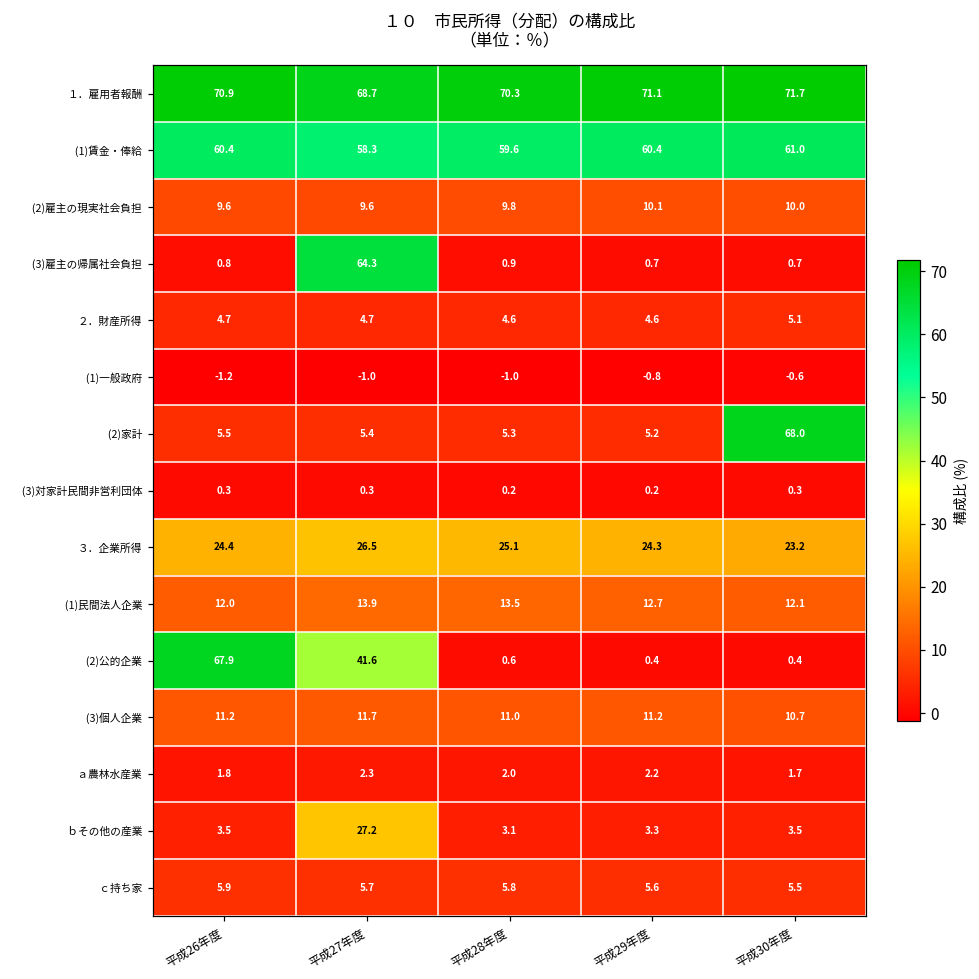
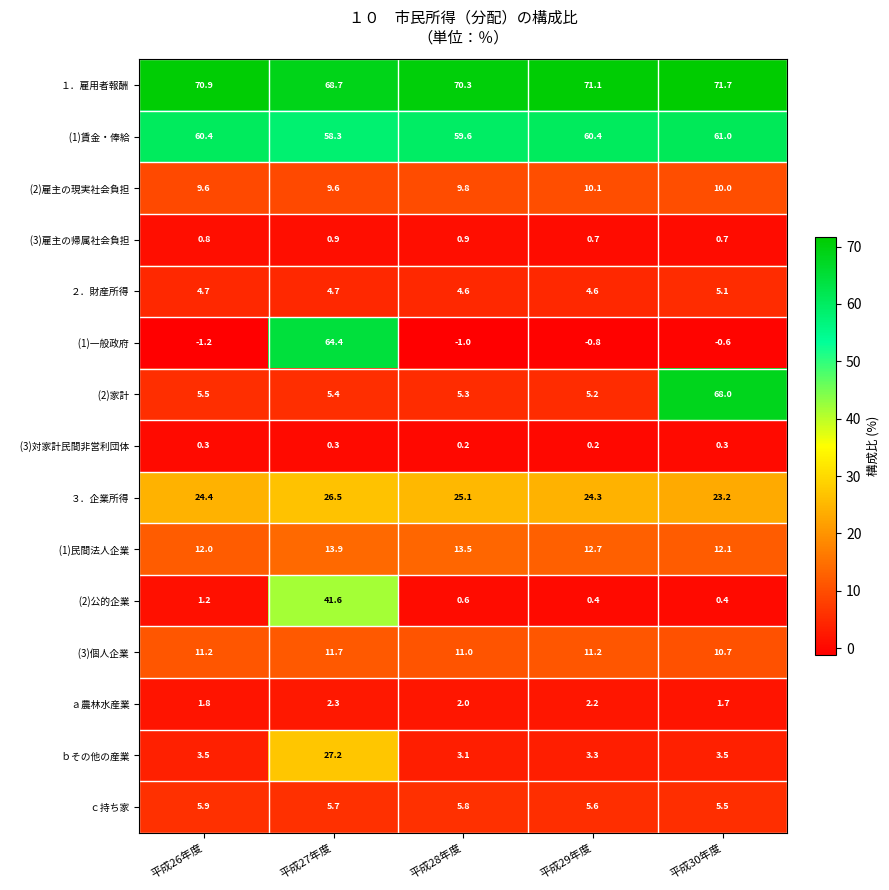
  {
    "１．雇用者報酬": {
      "平成26年度": 70.9,
      "平成27年度": 68.7,
      "平成28年度": 70.3,
      "平成29年度": 71.1,
      "平成30年度": 71.7
    },
    "(1)賃金・俸給": {
      "平成26年度": 60.4,
      "平成27年度": 58.3,
      "平成28年度": 59.6,
      "平成29年度": 60.4,
      "平成30年度": 61.0
    },
    "(2)雇主の現実社会負担": {
      "平成26年度": 9.6,
      "平成27年度": 9.6,
      "平成28年度": 9.8,
      "平成29年度": 10.1,
      "平成30年度": 10.0
    },
    "(3)雇主の帰属社会負担": {
      "平成26年度": 0.8,
-     "平成27年度": 64.3,
+     "平成27年度": 0.9,
      "平成28年度": 0.9,
      "平成29年度": 0.7,
      "平成30年度": 0.7
    },
    "２．財産所得": {
      "平成26年度": 4.7,
      "平成27年度": 4.7,
      "平成28年度": 4.6,
      "平成29年度": 4.6,
      "平成30年度": 5.1
    },
    "(1)一般政府": {
      "平成26年度": -1.2,
-     "平成27年度": -1.0,
+     "平成27年度": 64.4,
      "平成28年度": -1.0,
      "平成29年度": -0.8,
      "平成30年度": -0.6
    },
    "(2)家計": {
      "平成26年度": 5.5,
      "平成27年度": 5.4,
      "平成28年度": 5.3,
      "平成29年度": 5.2,
      "平成30年度": 68.0
    },
    "(3)対家計民間非営利団体": {
      "平成26年度": 0.3,
      "平成27年度": 0.3,
      "平成28年度": 0.2,
      "平成29年度": 0.2,
      "平成30年度": 0.3
    },
    "３．企業所得": {
      "平成26年度": 24.4,
      "平成27年度": 26.5,
      "平成28年度": 25.1,
      "平成29年度": 24.3,
      "平成30年度": 23.2
    },
    "(1)民間法人企業": {
      "平成26年度": 12.0,
      "平成27年度": 13.9,
      "平成28年度": 13.5,
      "平成29年度": 12.7,
      "平成30年度": 12.1
    },
    "(2)公的企業": {
-     "平成26年度": 67.9,
+     "平成26年度": 1.2,
      "平成27年度": 41.6,
      "平成28年度": 0.6,
      "平成29年度": 0.4,
      "平成30年度": 0.4
    },
    "(3)個人企業": {
      "平成26年度": 11.2,
      "平成27年度": 11.7,
      "平成28年度": 11.0,
      "平成29年度": 11.2,
      "平成30年度": 10.7
    },
    "ａ農林水産業": {
      "平成26年度": 1.8,
      "平成27年度": 2.3,
      "平成28年度": 2.0,
      "平成29年度": 2.2,
      "平成30年度": 1.7
    },
    "ｂその他の産業": {
      "平成26年度": 3.5,
      "平成27年度": 27.2,
      "平成28年度": 3.1,
      "平成29年度": 3.3,
      "平成30年度": 3.5
    },
    "ｃ持ち家": {
      "平成26年度": 5.9,
      "平成27年度": 5.7,
      "平成28年度": 5.8,
      "平成29年度": 5.6,
      "平成30年度": 5.5
    }
  }
